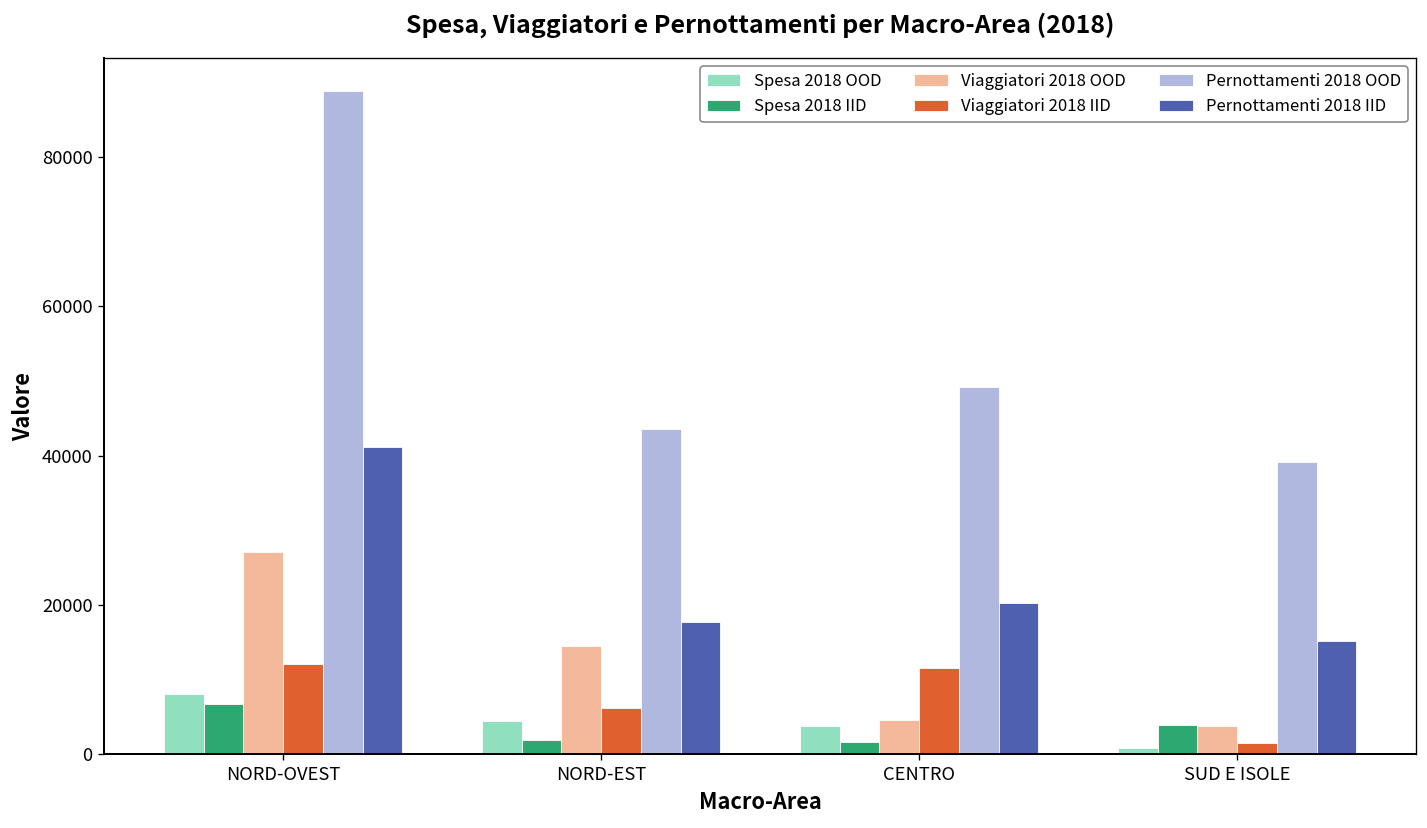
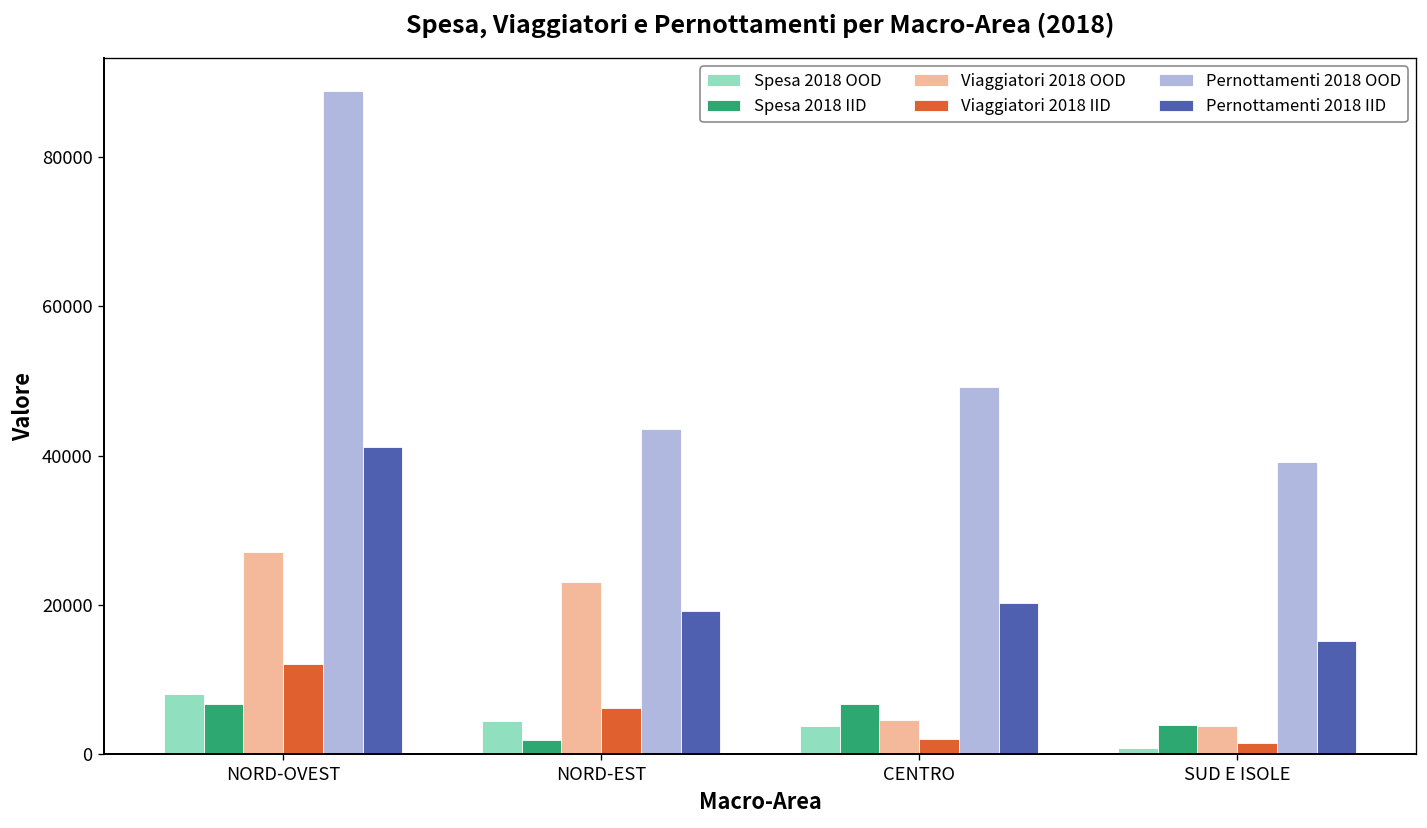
  {
    "Spesa 2018 OOD": {
      "NORD-OVEST": 8000,
      "NORD-EST": 5000,
      "CENTRO": 4000,
      "SUD E ISOLE": 1000
    },
    "Spesa 2018 IID": {
      "NORD-OVEST": 7000,
      "NORD-EST": 2000,
-     "CENTRO": 2000,
+     "CENTRO": 7000,
      "SUD E ISOLE": 4000
    },
    "Viaggiatori 2018 OOD": {
      "NORD-OVEST": 27000,
-     "NORD-EST": 14000,
+     "NORD-EST": 23000,
      "CENTRO": 5000,
      "SUD E ISOLE": 4000
    },
    "Viaggiatori 2018 IID": {
      "NORD-OVEST": 12000,
      "NORD-EST": 6000,
-     "CENTRO": 12000,
+     "CENTRO": 2000,
      "SUD E ISOLE": 2000
    },
    "Pernottamenti 2018 OOD": {
      "NORD-OVEST": 89000,
      "NORD-EST": 44000,
      "CENTRO": 49000,
      "SUD E ISOLE": 39000
    },
    "Pernottamenti 2018 IID": {
      "NORD-OVEST": 41000,
-     "NORD-EST": 18000,
+     "NORD-EST": 19000,
      "CENTRO": 20000,
      "SUD E ISOLE": 15000
    }
  }
